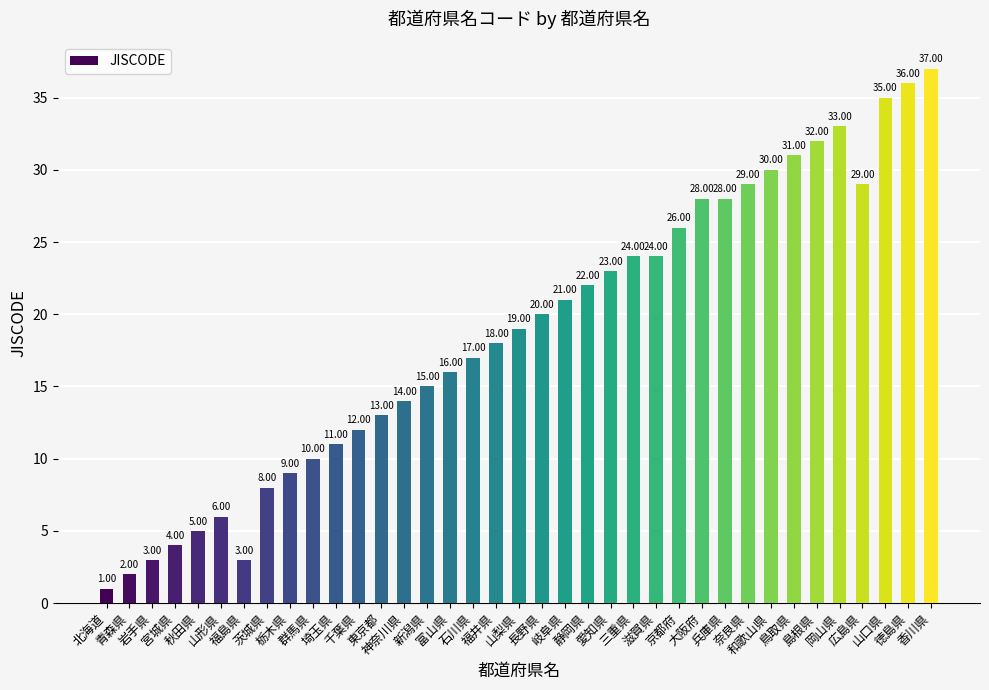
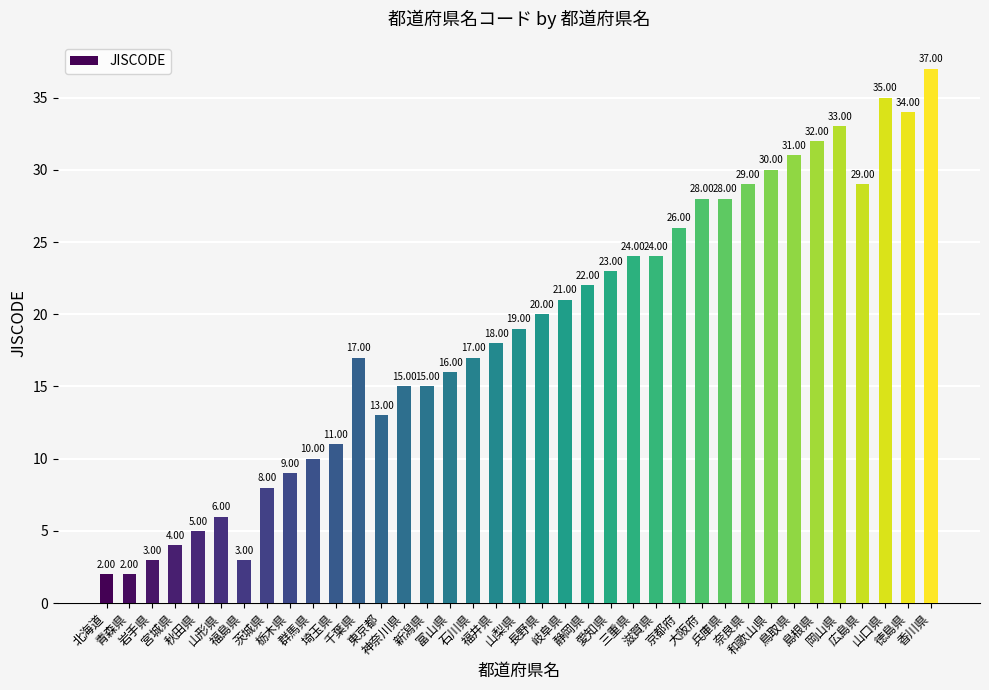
  {
-   "北海道": 1.00,
+   "北海道": 2.00,
    "青森県": 2.00,
    "岩手県": 3.00,
    "宮城県": 4.00,
    "秋田県": 5.00,
    "山形県": 6.00,
    "福島県": 3.00,
    "茨城県": 8.00,
    "栃木県": 9.00,
    "群馬県": 10.00,
    "埼玉県": 11.00,
-   "千葉県": 12.00,
+   "千葉県": 17.00,
    "東京都": 13.00,
-   "神奈川県": 14.00,
+   "神奈川県": 15.00,
    "新潟県": 15.00,
    "富山県": 16.00,
    "石川県": 17.00,
    "福井県": 18.00,
    "山梨県": 19.00,
    "長野県": 20.00,
    "岐阜県": 21.00,
    "静岡県": 22.00,
    "愛知県": 23.00,
    "三重県": 24.00,
    "滋賀県": 24.00,
    "京都府": 26.00,
    "大阪府": 28.00,
    "兵庫県": 28.00,
    "奈良県": 29.00,
    "和歌山県": 30.00,
    "鳥取県": 31.00,
    "島根県": 32.00,
    "岡山県": 33.00,
    "広島県": 29.00,
    "山口県": 35.00,
-   "徳島県": 36.00,
+   "徳島県": 34.00,
    "香川県": 37.00
  }
